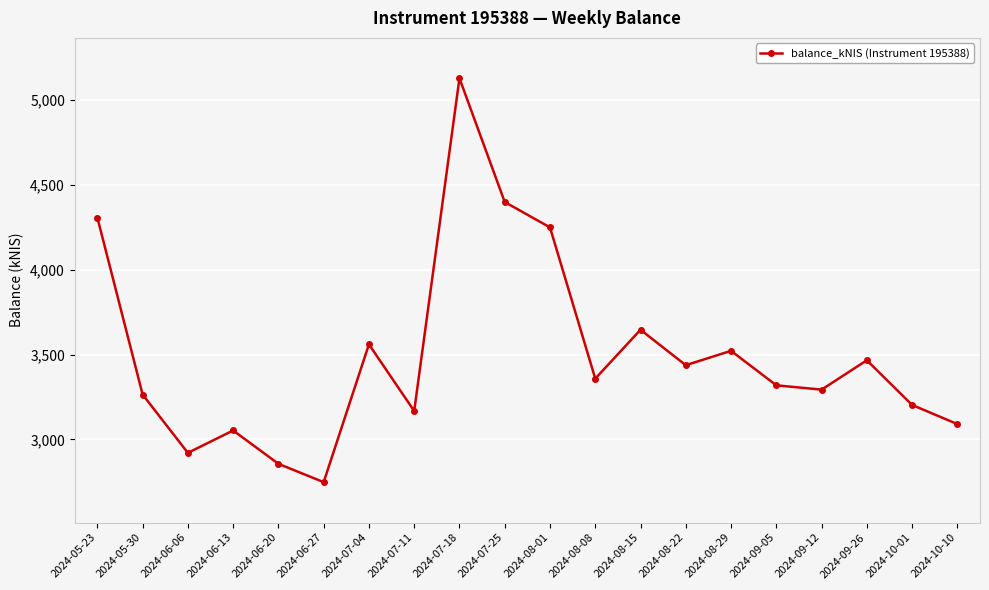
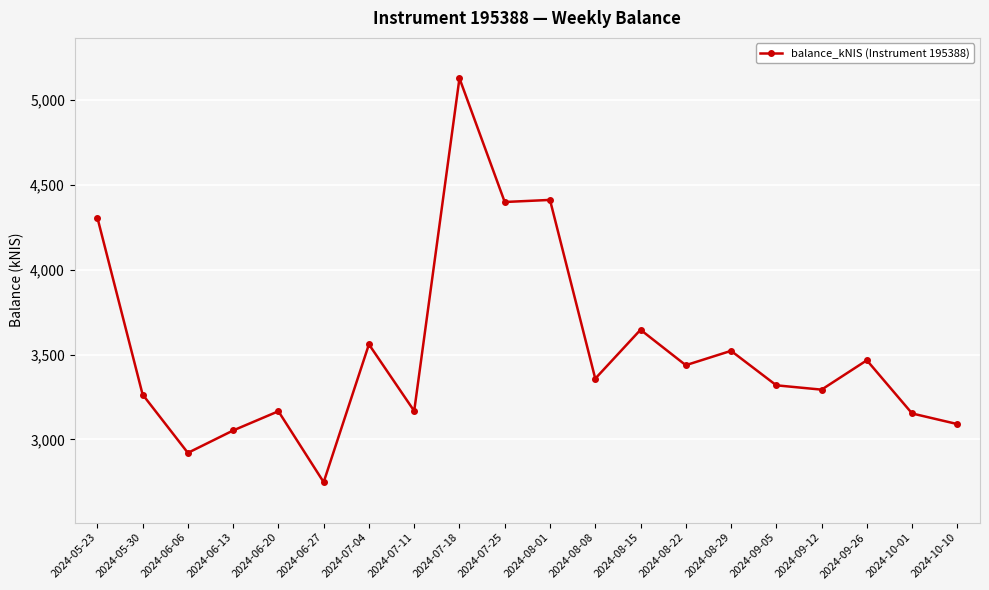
  {
    "2024-05-23": "4,310",
    "2024-05-30": "3,260",
    "2024-06-06": "2,920",
    "2024-06-13": "3,050",
-   "2024-06-20": "2,860",
+   "2024-06-20": "3,170",
    "2024-06-27": "2,750",
    "2024-07-04": "3,560",
    "2024-07-11": "3,170",
    "2024-07-18": "5,130",
    "2024-07-25": "4,400",
-   "2024-08-01": "4,250",
+   "2024-08-01": "4,410",
    "2024-08-08": "3,360",
    "2024-08-15": "3,650",
    "2024-08-22": "3,440",
    "2024-08-29": "3,520",
    "2024-09-05": "3,320",
    "2024-09-12": "3,290",
    "2024-09-26": "3,470",
-   "2024-10-01": "3,200",
+   "2024-10-01": "3,150",
    "2024-10-10": "3,090"
  }
